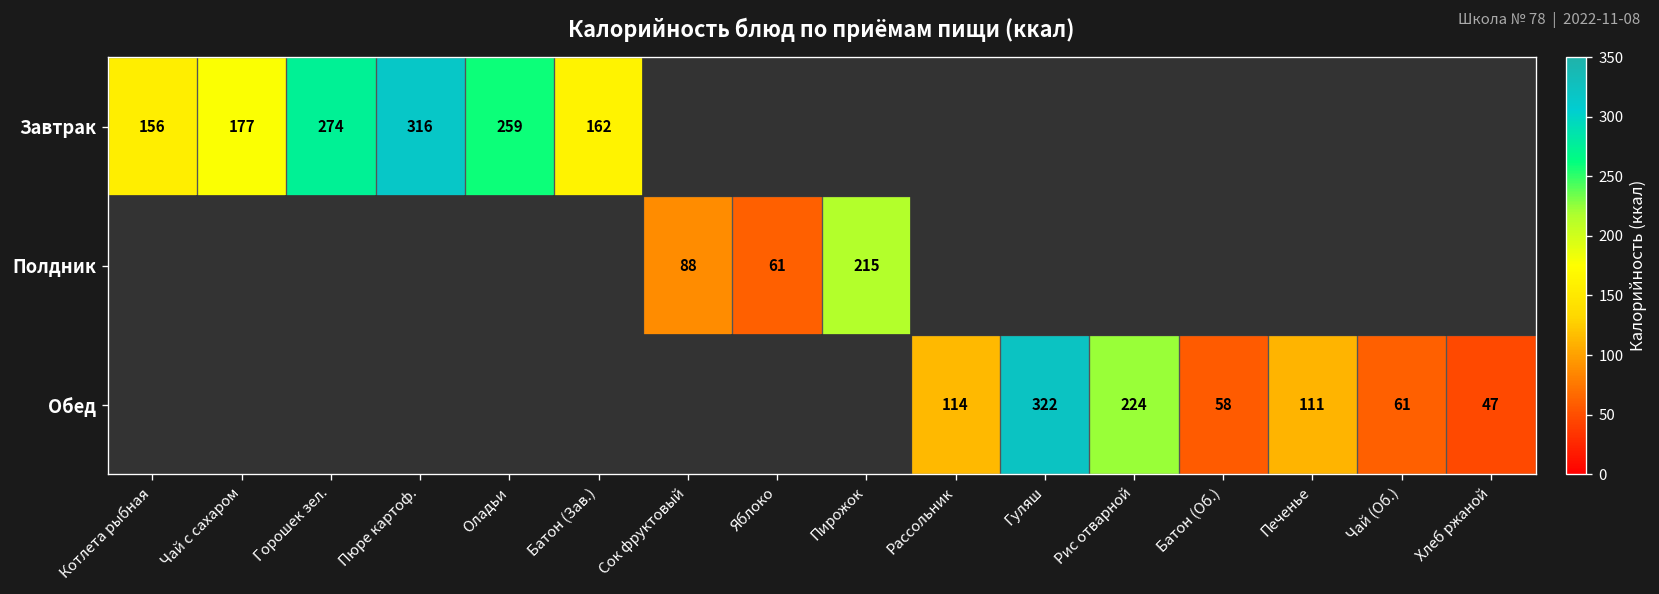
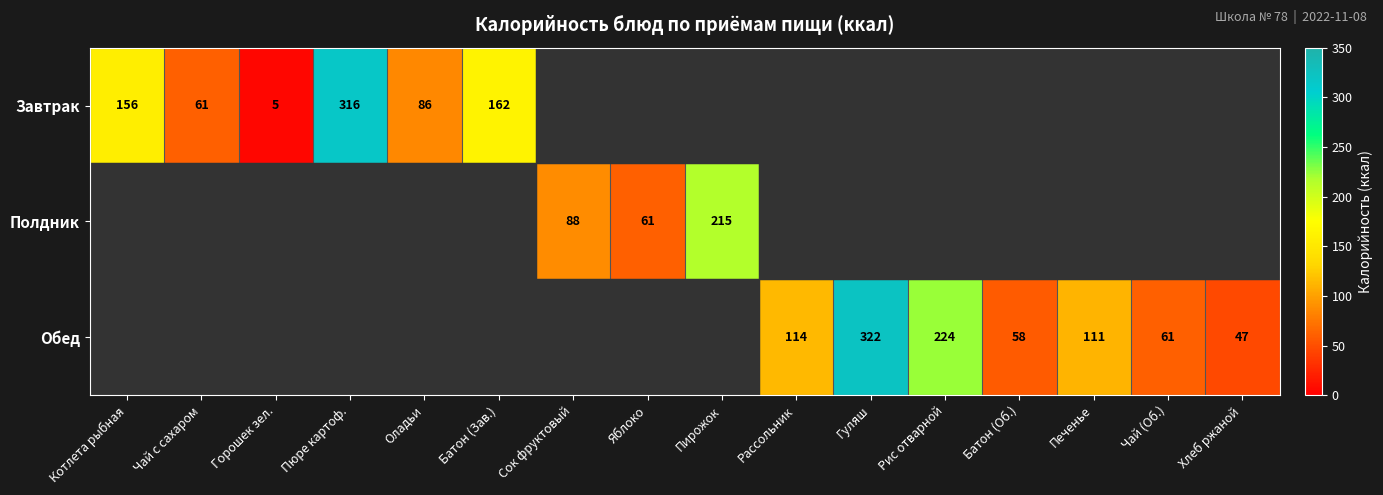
  {
    "Завтрак": {
      "Котлета рыбная": 156,
-     "Чай с сахаром": 177,
-     "Горошек зел.": 274,
+     "Чай с сахаром": 61,
+     "Горошек зел.": 5,
      "Пюре картоф.": 316,
-     "Оладьи": 259,
+     "Оладьи": 86,
      "Батон (Зав.)": 162
    },
    "Полдник": {
      "Сок фруктовый": 88,
      "Яблоко": 61,
      "Пирожок": 215
    },
    "Обед": {
      "Рассольник": 114,
      "Гуляш": 322,
      "Рис отварной": 224,
      "Батон (Об.)": 58,
      "Печенье": 111,
      "Чай (Об.)": 61,
      "Хлеб ржаной": 47
    }
  }
